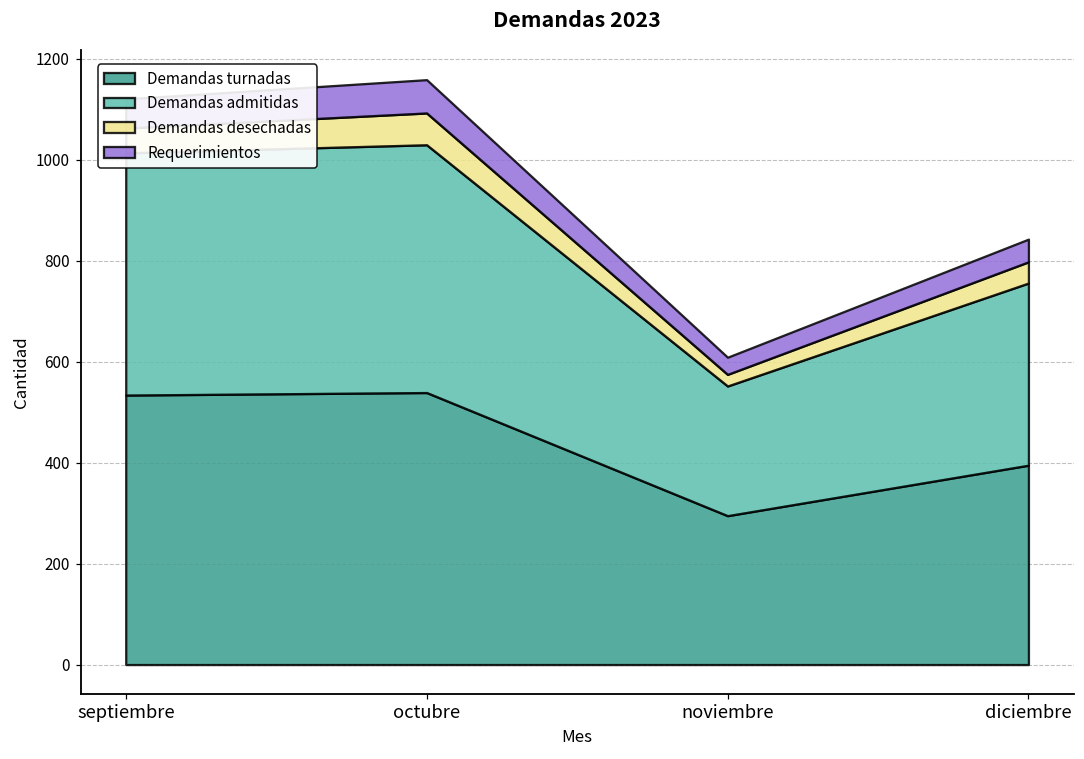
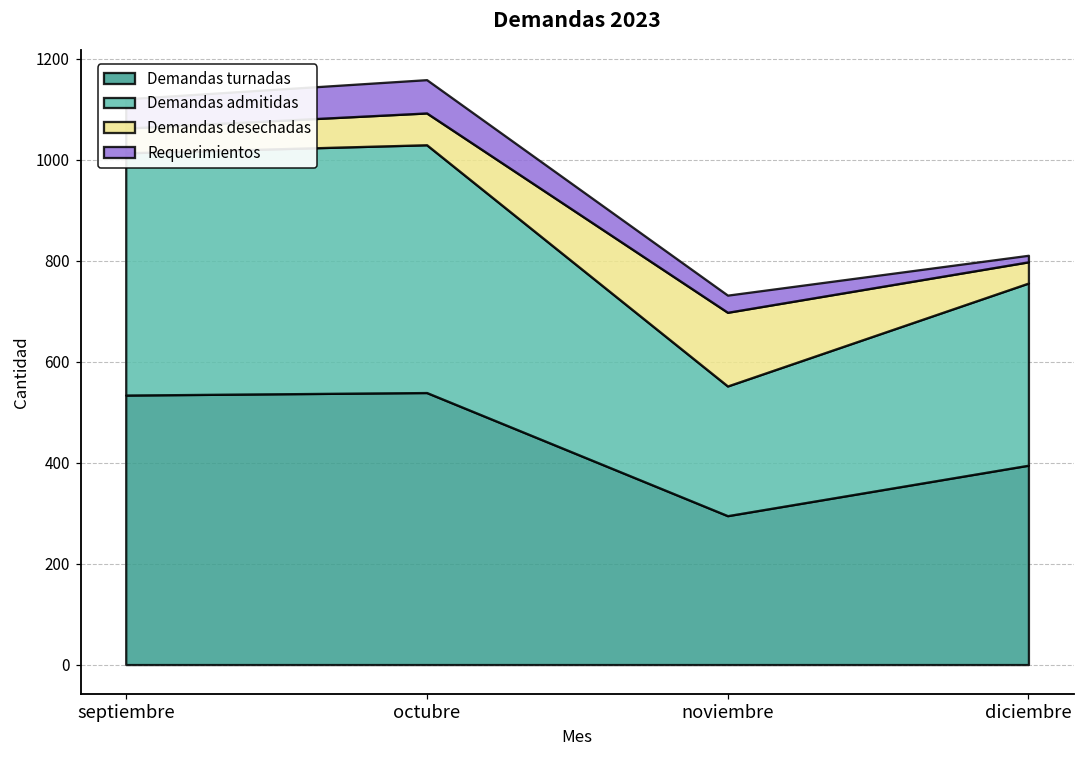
  {
    "Demandas desechadas": {
      "octubre": 60,
-     "noviembre": 20,
+     "noviembre": 150,
      "diciembre": 40
    },
    "Requerimientos": {
      "octubre": 70,
      "noviembre": 30,
-     "diciembre": 50
+     "diciembre": 10
    }
  }
